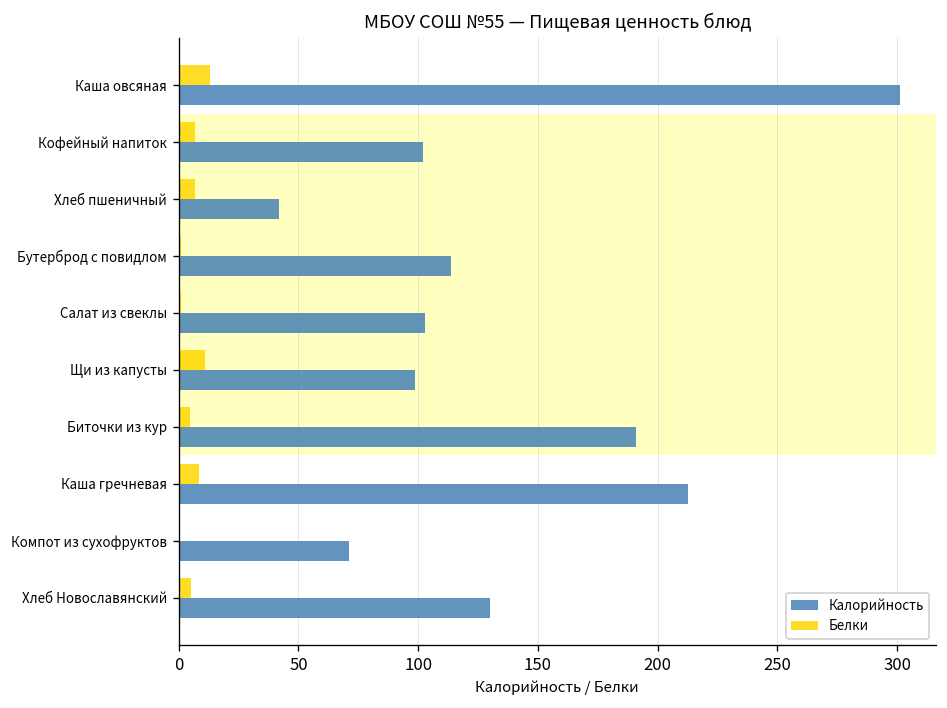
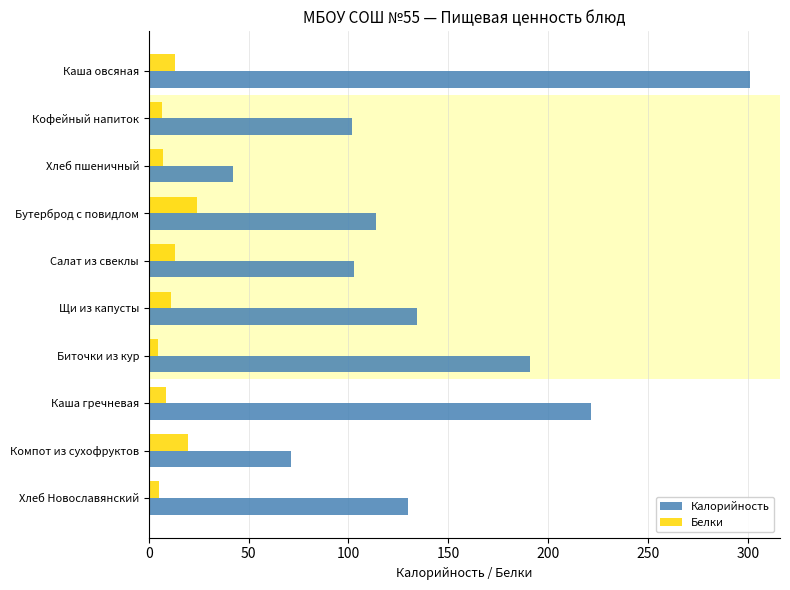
  {
    "Калорийность": {
      "Каша овсяная": 301,
      "Кофейный напиток": 102,
      "Хлеб пшеничный": 42,
      "Бутерброд с повидлом": 114,
      "Салат из свеклы": 103,
-     "Щи из капусты": 99,
+     "Щи из капусты": 134,
      "Биточки из кур": 191,
-     "Каша гречневая": 213,
+     "Каша гречневая": 222,
      "Компот из сухофруктов": 71,
      "Хлеб Новославянский": 130
    },
    "Белки": {
      "Каша овсяная": 13,
      "Кофейный напиток": 7,
      "Хлеб пшеничный": 7,
-     "Бутерброд с повидлом": 1,
-     "Салат из свеклы": 1,
+     "Бутерброд с повидлом": 24,
+     "Салат из свеклы": 13,
      "Щи из капусты": 11,
      "Биточки из кур": 5,
      "Каша гречневая": 9,
-     "Компот из сухофруктов": 1,
+     "Компот из сухофруктов": 20,
      "Хлеб Новославянский": 5
    }
  }
